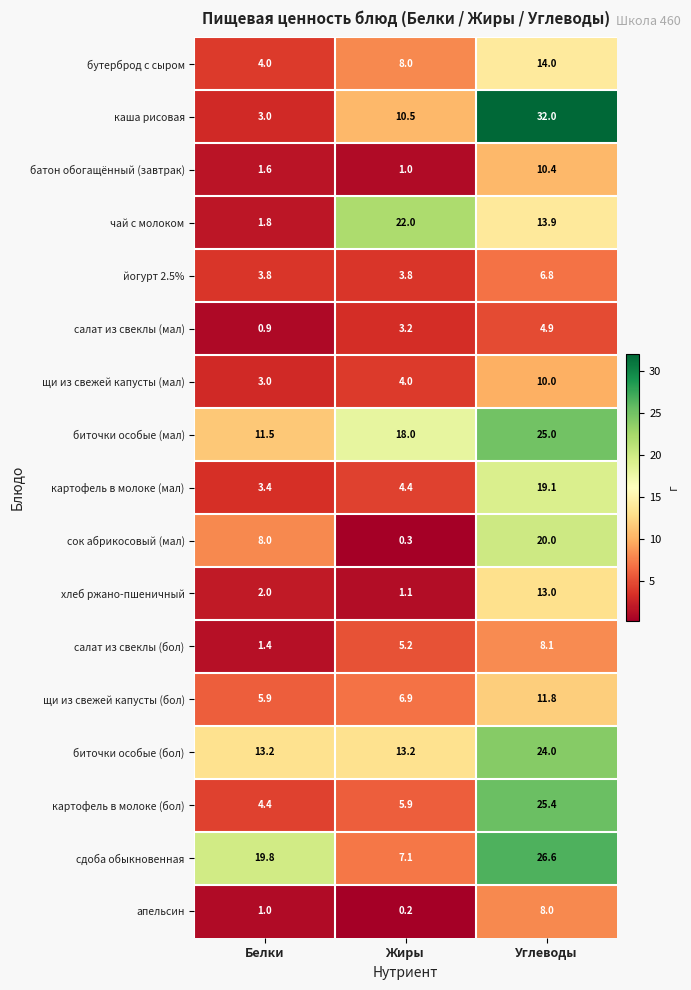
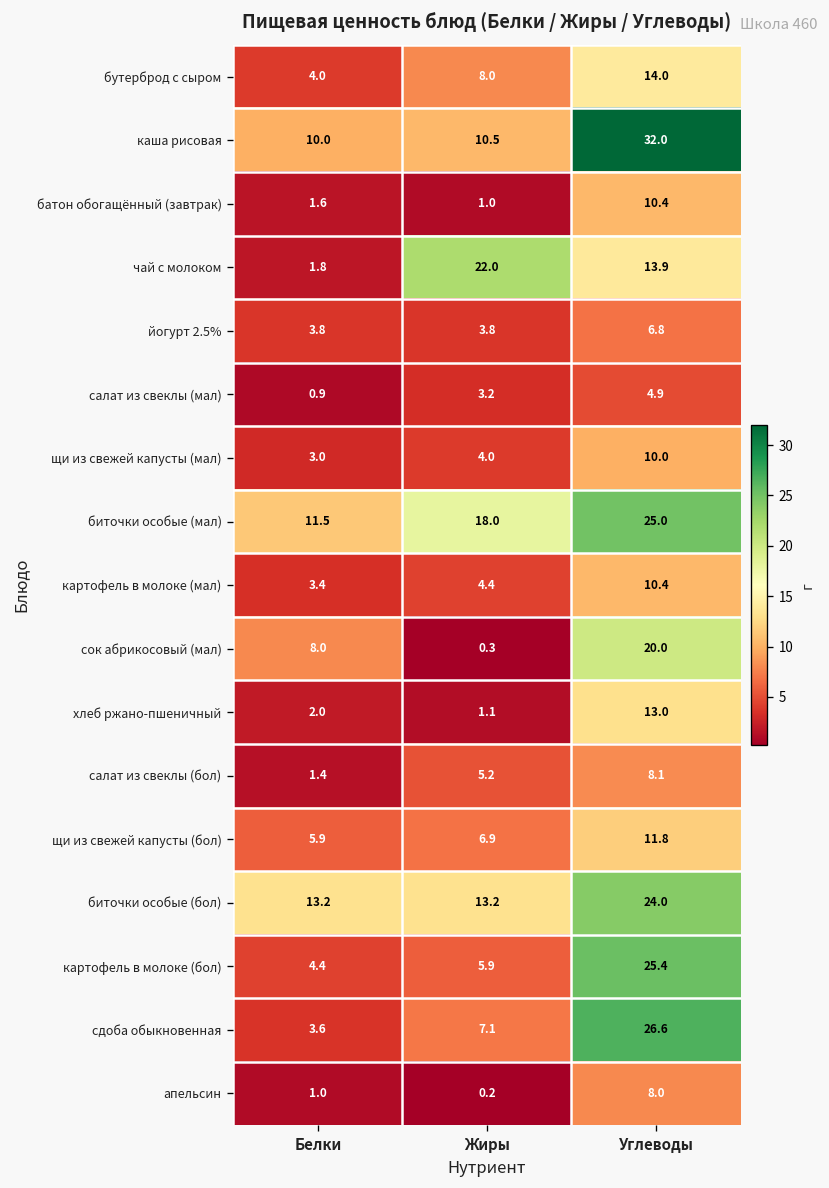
  {
    "бутерброд с сыром": {
      "Белки": 4.0,
      "Жиры": 8.0,
      "Углеводы": 14.0
    },
    "каша рисовая": {
-     "Белки": 3.0,
+     "Белки": 10.0,
      "Жиры": 10.5,
      "Углеводы": 32.0
    },
    "батон обогащённый (завтрак)": {
      "Белки": 1.6,
      "Жиры": 1.0,
      "Углеводы": 10.4
    },
    "чай с молоком": {
      "Белки": 1.8,
      "Жиры": 22.0,
      "Углеводы": 13.9
    },
    "йогурт 2.5%": {
      "Белки": 3.8,
      "Жиры": 3.8,
      "Углеводы": 6.8
    },
    "салат из свеклы (мал)": {
      "Белки": 0.9,
      "Жиры": 3.2,
      "Углеводы": 4.9
    },
    "щи из свежей капусты (мал)": {
      "Белки": 3.0,
      "Жиры": 4.0,
      "Углеводы": 10.0
    },
    "биточки особые (мал)": {
      "Белки": 11.5,
      "Жиры": 18.0,
      "Углеводы": 25.0
    },
    "картофель в молоке (мал)": {
      "Белки": 3.4,
      "Жиры": 4.4,
-     "Углеводы": 19.1
+     "Углеводы": 10.4
    },
    "сок абрикосовый (мал)": {
      "Белки": 8.0,
      "Жиры": 0.3,
      "Углеводы": 20.0
    },
    "хлеб ржано-пшеничный": {
      "Белки": 2.0,
      "Жиры": 1.1,
      "Углеводы": 13.0
    },
    "салат из свеклы (бол)": {
      "Белки": 1.4,
      "Жиры": 5.2,
      "Углеводы": 8.1
    },
    "щи из свежей капусты (бол)": {
      "Белки": 5.9,
      "Жиры": 6.9,
      "Углеводы": 11.8
    },
    "биточки особые (бол)": {
      "Белки": 13.2,
      "Жиры": 13.2,
      "Углеводы": 24.0
    },
    "картофель в молоке (бол)": {
      "Белки": 4.4,
      "Жиры": 5.9,
      "Углеводы": 25.4
    },
    "сдоба обыкновенная": {
-     "Белки": 19.8,
+     "Белки": 3.6,
      "Жиры": 7.1,
      "Углеводы": 26.6
    },
    "апельсин": {
      "Белки": 1.0,
      "Жиры": 0.2,
      "Углеводы": 8.0
    }
  }
